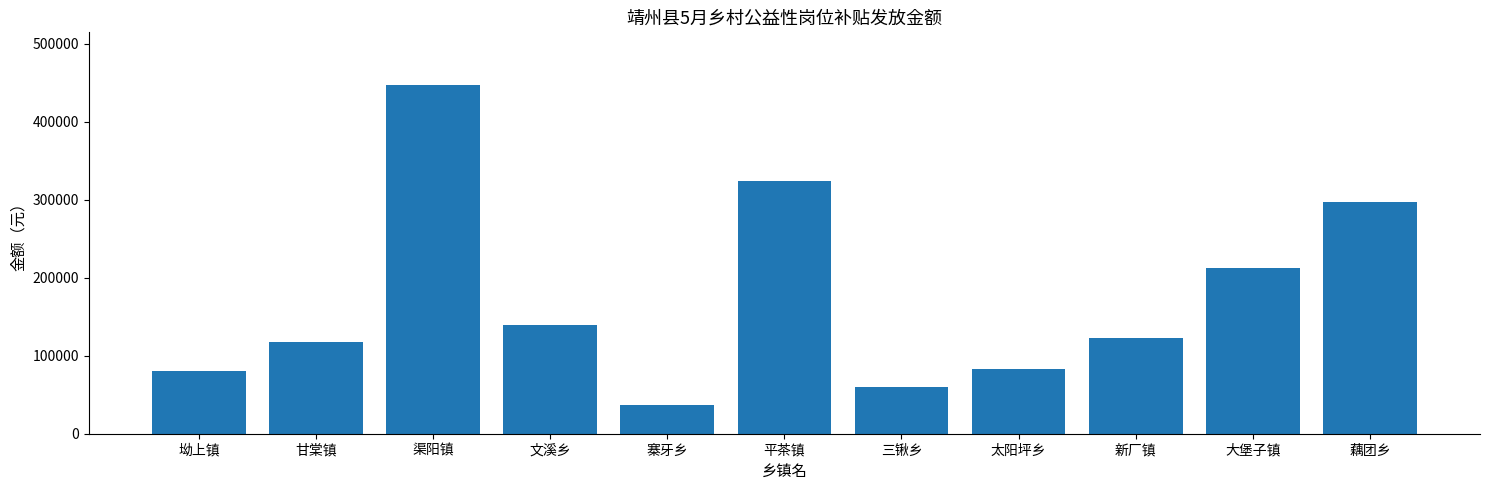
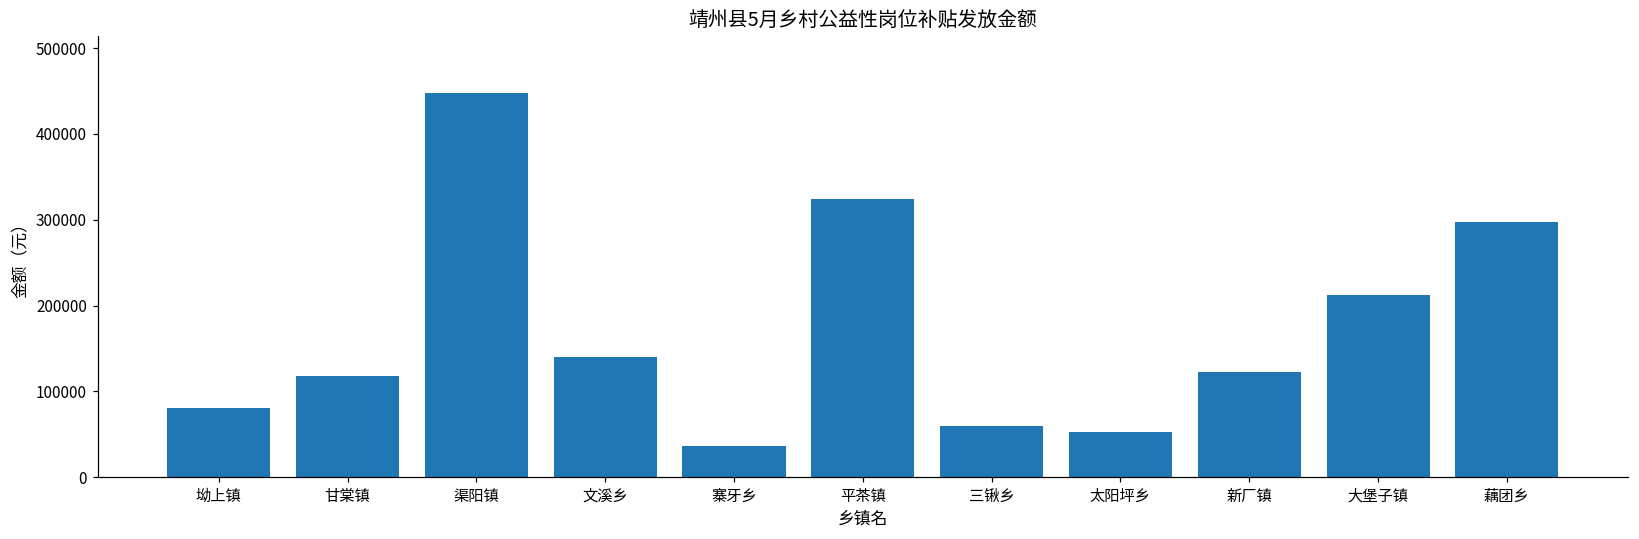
  {
    "坳上镇": 80000,
    "甘棠镇": 120000,
    "渠阳镇": 450000,
    "文溪乡": 140000,
    "寨牙乡": 40000,
    "平茶镇": 320000,
    "三锹乡": 60000,
-   "太阳坪乡": 80000,
+   "太阳坪乡": 50000,
    "新厂镇": 120000,
    "大堡子镇": 210000,
    "藕团乡": 300000
  }
